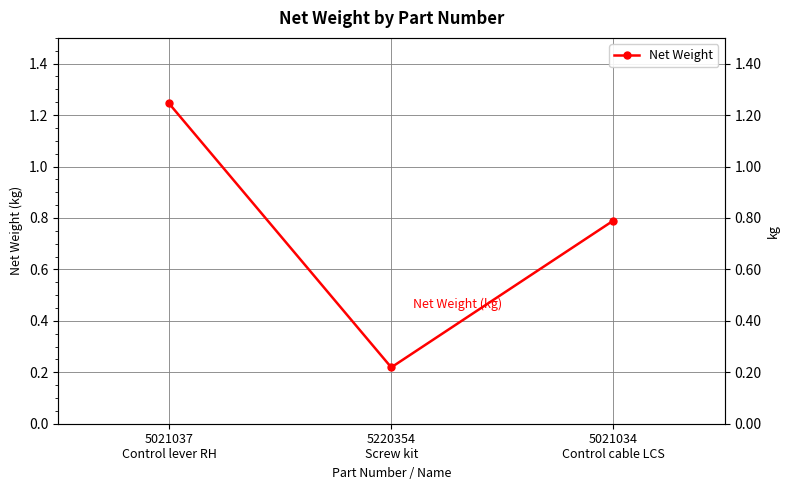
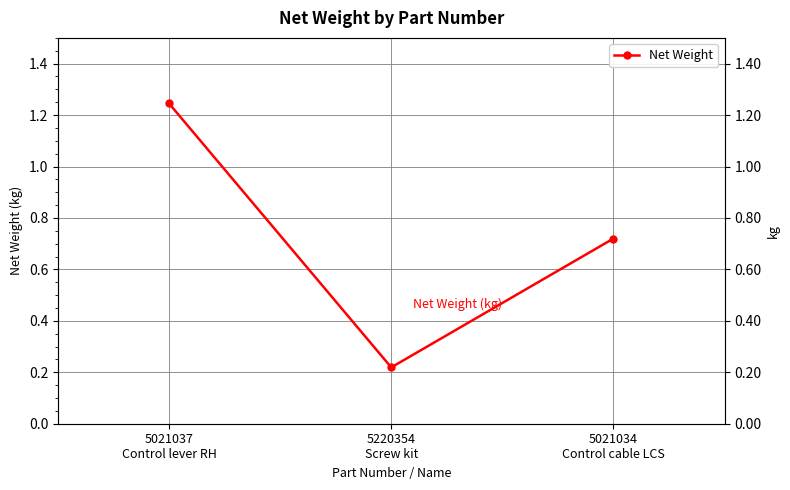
  {
    "5021037 Control lever RH": 1.25,
    "5220354 Screw kit": 0.22,
-   "5021034 Control cable LCS": 0.79
+   "5021034 Control cable LCS": 0.72
  }
